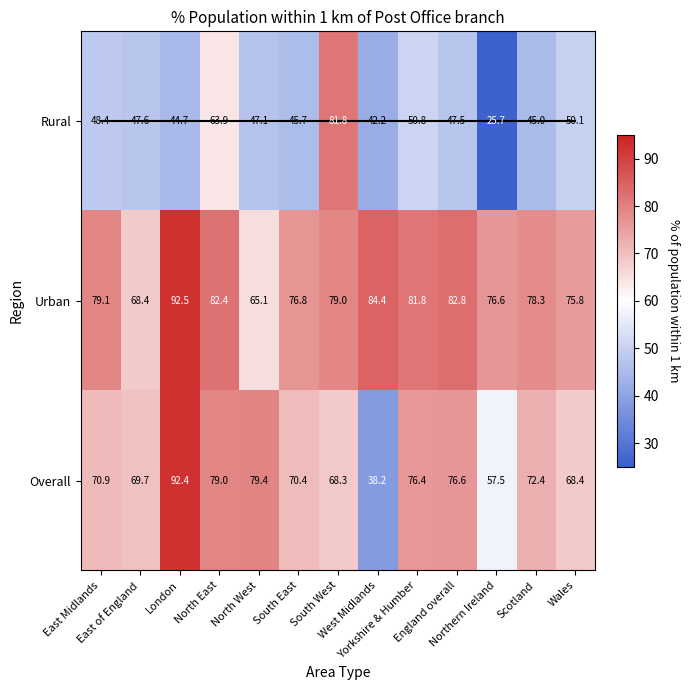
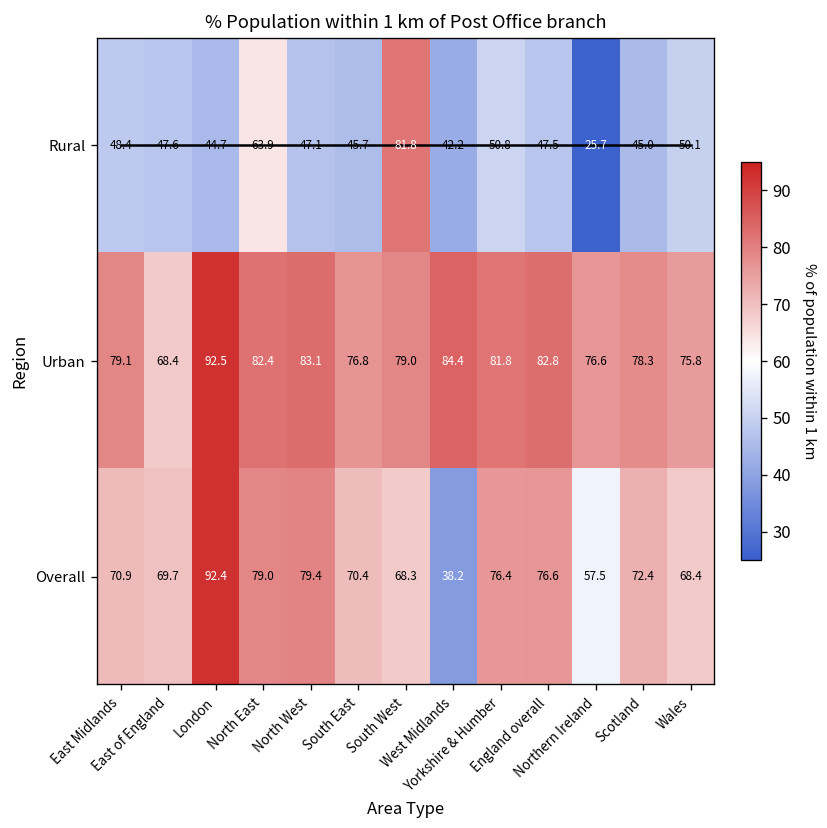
  {
    "Urban": {
      "East Midlands": 79.1,
      "East of England": 68.4,
      "London": 92.5,
      "North East": 82.4,
-     "North West": 65.1,
+     "North West": 83.1,
      "South East": 76.8,
      "South West": 79.0,
      "West Midlands": 84.4,
      "Yorkshire & Humber": 81.8,
      "England overall": 82.8,
      "Northern Ireland": 76.6,
      "Scotland": 78.3,
      "Wales": 75.8
    },
    "Overall": {
      "East Midlands": 70.9,
      "East of England": 69.7,
      "London": 92.4,
      "North East": 79.0,
      "North West": 79.4,
      "South East": 70.4,
      "South West": 68.3,
      "West Midlands": 38.2,
      "Yorkshire & Humber": 76.4,
      "England overall": 76.6,
      "Northern Ireland": 57.5,
      "Scotland": 72.4,
      "Wales": 68.4
    }
  }
